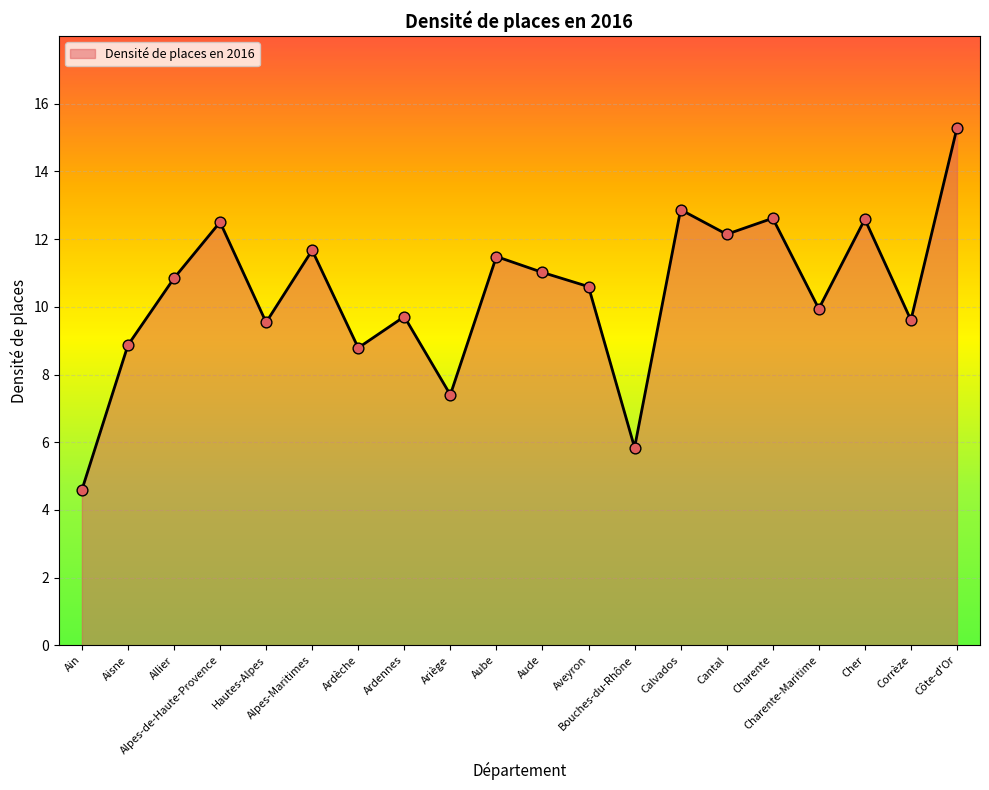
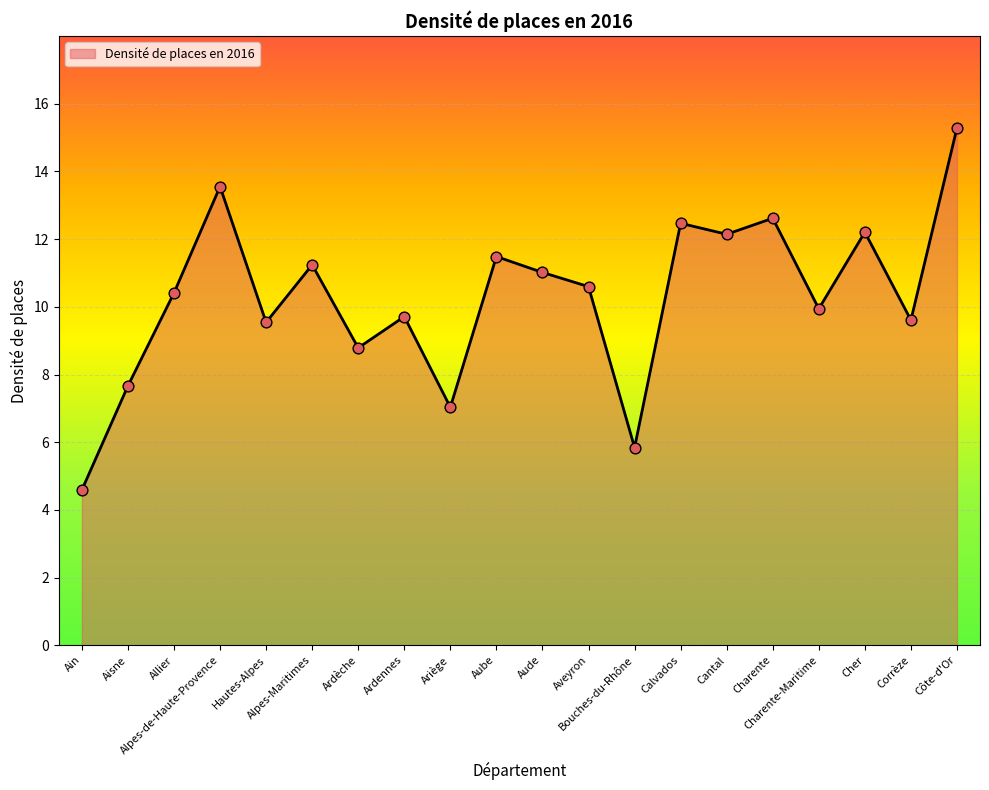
  {
    "Ain": 4.6,
-   "Aisne": 8.9,
-   "Allier": 10.8,
-   "Alpes-de-Haute-Provence": 12.5,
+   "Aisne": 7.7,
+   "Allier": 10.4,
+   "Alpes-de-Haute-Provence": 13.6,
    "Hautes-Alpes": 9.5,
-   "Alpes-Maritimes": 11.7,
+   "Alpes-Maritimes": 11.2,
    "Ardèche": 8.8,
    "Ardennes": 9.7,
-   "Ariège": 7.4,
+   "Ariège": 7.0,
    "Aube": 11.5,
    "Aude": 11.0,
    "Aveyron": 10.6,
    "Bouches-du-Rhône": 5.8,
-   "Calvados": 12.9,
+   "Calvados": 12.5,
    "Cantal": 12.1,
    "Charente": 12.6,
    "Charente-Maritime": 9.9,
-   "Cher": 12.6,
+   "Cher": 12.2,
    "Corrèze": 9.6,
    "Côte-d'Or": 15.3
  }
